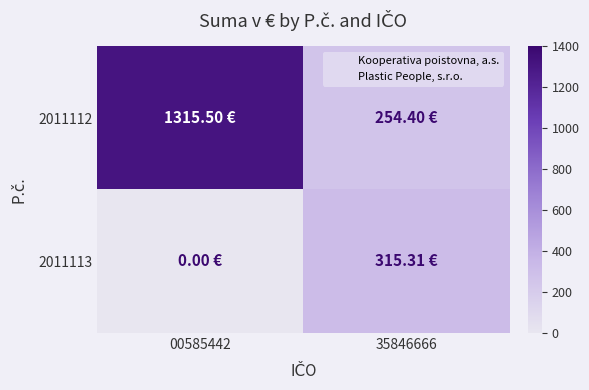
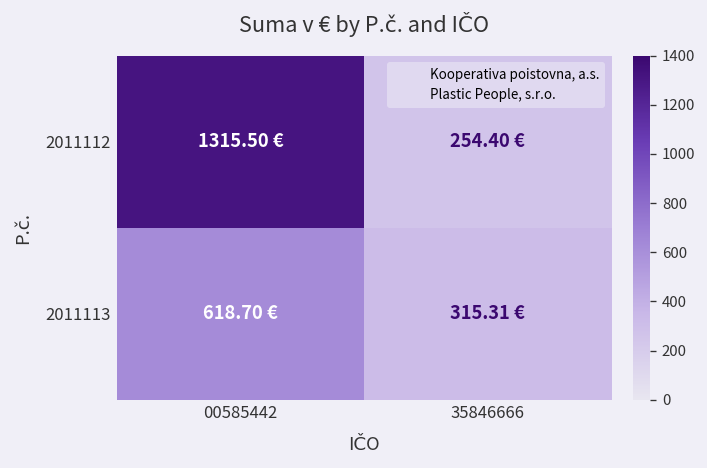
  {
    "2011112": {
      "00585442": 1315.50,
      "35846666": 254.40
    },
    "2011113": {
-     "00585442": 0.00,
+     "00585442": 618.70,
      "35846666": 315.31
    }
  }
